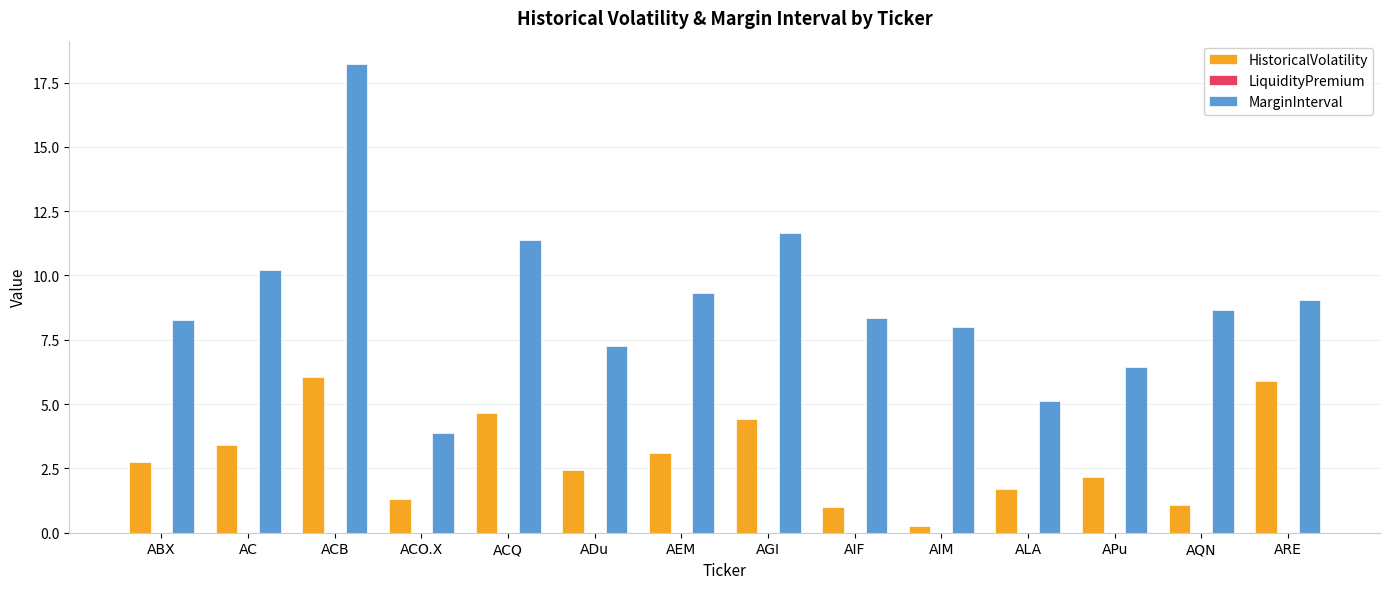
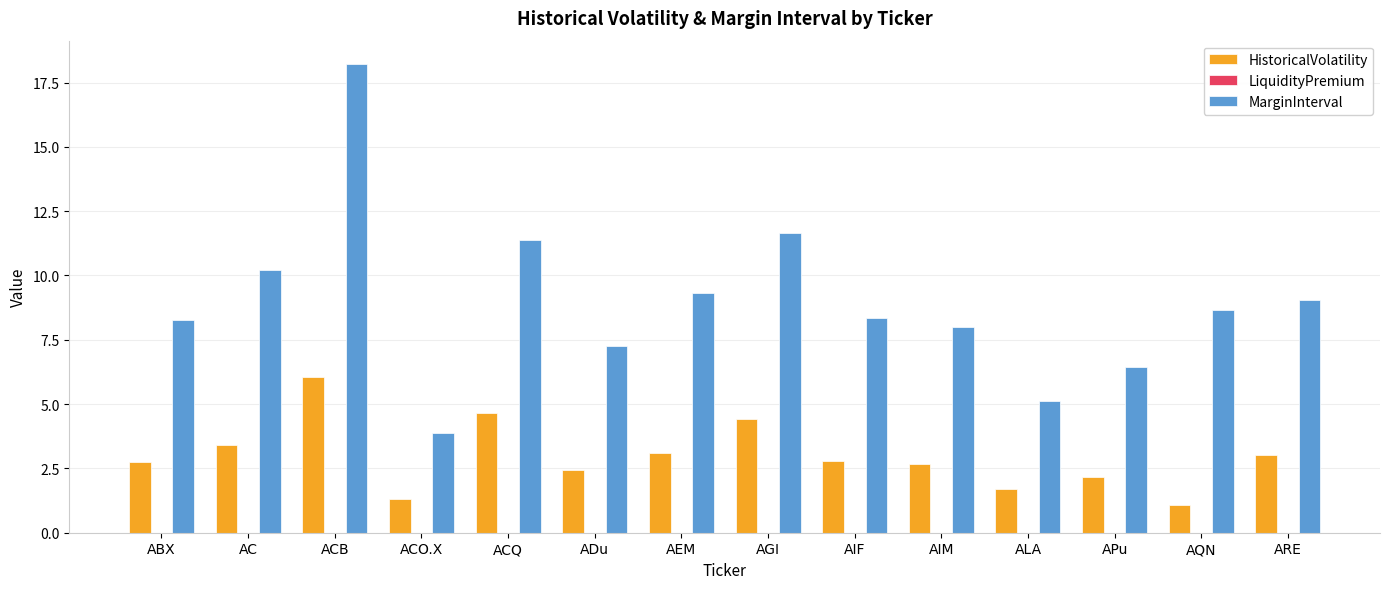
  {
    "HistoricalVolatility": {
      "ABX": 2.8,
      "AC": 3.4,
      "ACB": 6.1,
      "ACO.X": 1.3,
      "ACQ": 4.7,
      "ADu": 2.4,
      "AEM": 3.1,
      "AGI": 4.4,
-     "AIF": 1.0,
-     "AIM": 0.3,
+     "AIF": 2.8,
+     "AIM": 2.7,
      "ALA": 1.7,
      "APu": 2.1,
      "AQN": 1.1,
-     "ARE": 5.9
+     "ARE": 3.0
    },
    "LiquidityPremium": {
      "ABX": 0.0,
      "AC": 0.0,
      "ACB": 0.0,
      "ACO.X": 0.0,
      "ACQ": 0.0,
      "ADu": 0.0,
      "AEM": 0.0,
      "AGI": 0.0,
      "AIF": 0.0,
      "AIM": 0.0,
      "ALA": 0.0,
      "APu": 0.0,
      "AQN": 0.0,
      "ARE": 0.0
    },
    "MarginInterval": {
      "ABX": 8.3,
      "AC": 10.2,
      "ACB": 18.2,
      "ACO.X": 3.9,
      "ACQ": 11.4,
      "ADu": 7.3,
      "AEM": 9.3,
      "AGI": 11.6,
      "AIF": 8.3,
      "AIM": 8.0,
      "ALA": 5.1,
      "APu": 6.4,
      "AQN": 8.7,
      "ARE": 9.0
    }
  }
